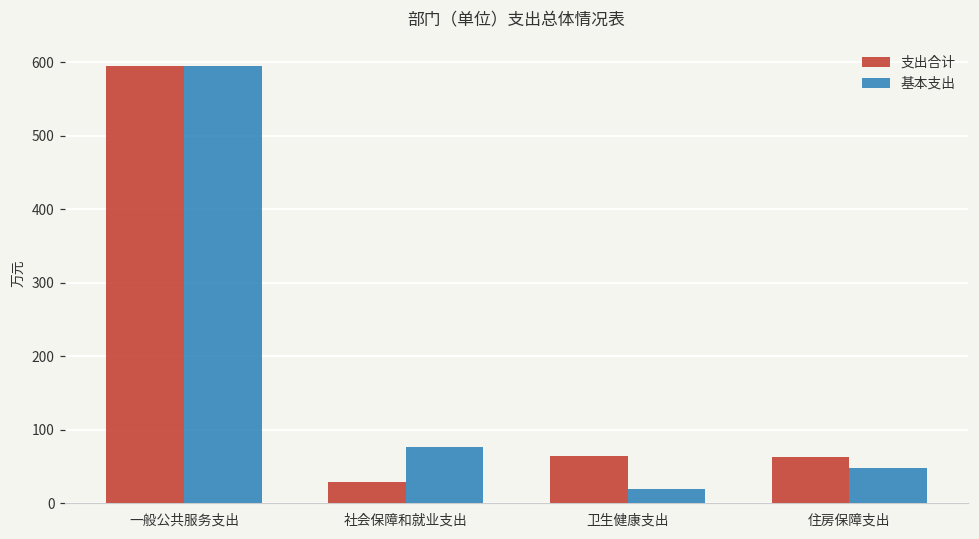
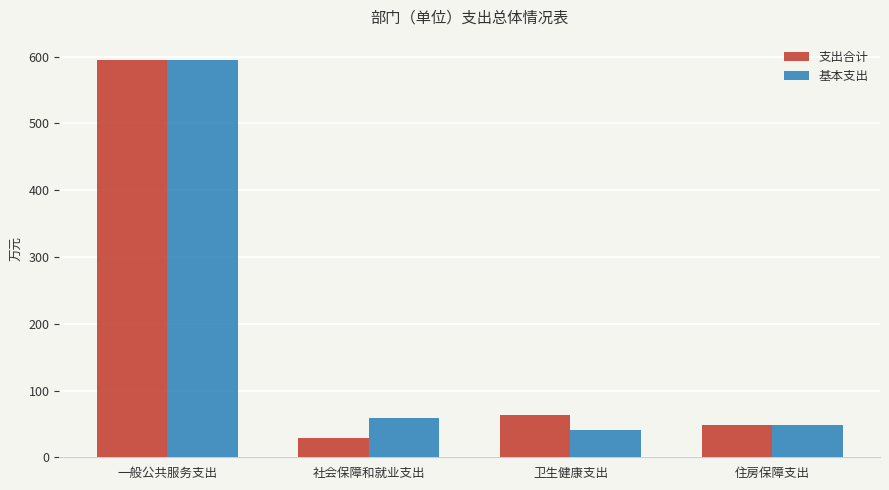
  {
    "支出合计": {
      "一般公共服务支出": 600,
      "社会保障和就业支出": 30,
      "卫生健康支出": 60,
-     "住房保障支出": 60
+     "住房保障支出": 50
    },
    "基本支出": {
      "一般公共服务支出": 600,
-     "社会保障和就业支出": 80,
-     "卫生健康支出": 20,
+     "社会保障和就业支出": 60,
+     "卫生健康支出": 40,
      "住房保障支出": 50
    }
  }
